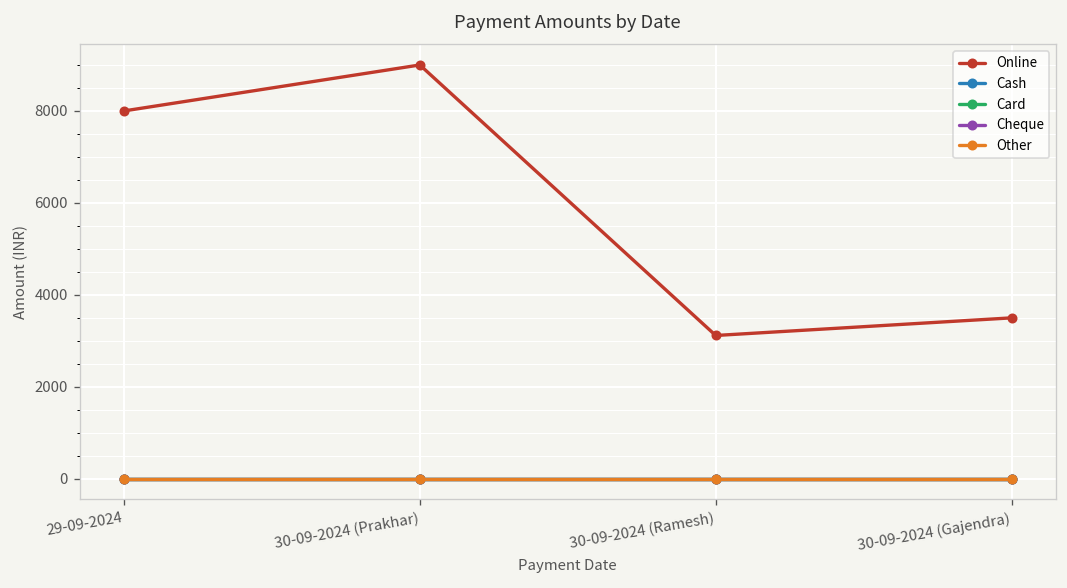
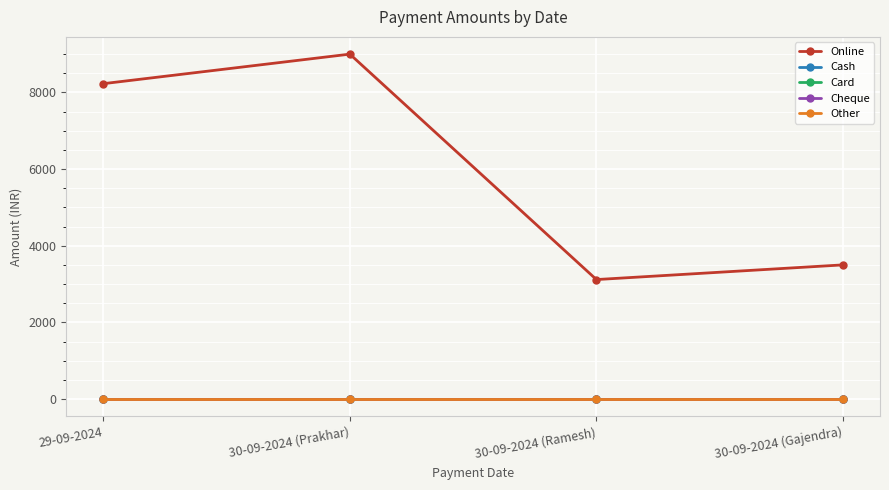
  {
    "Online": {
-     "29-09-2024": 8000,
+     "29-09-2024": 8200,
      "30-09-2024 (Prakhar)": 9000,
      "30-09-2024 (Ramesh)": 3100,
      "30-09-2024 (Gajendra)": 3500
    },
    "Other": {
      "29-09-2024": 0,
      "30-09-2024 (Prakhar)": 0,
      "30-09-2024 (Ramesh)": 0,
      "30-09-2024 (Gajendra)": 0
    }
  }
